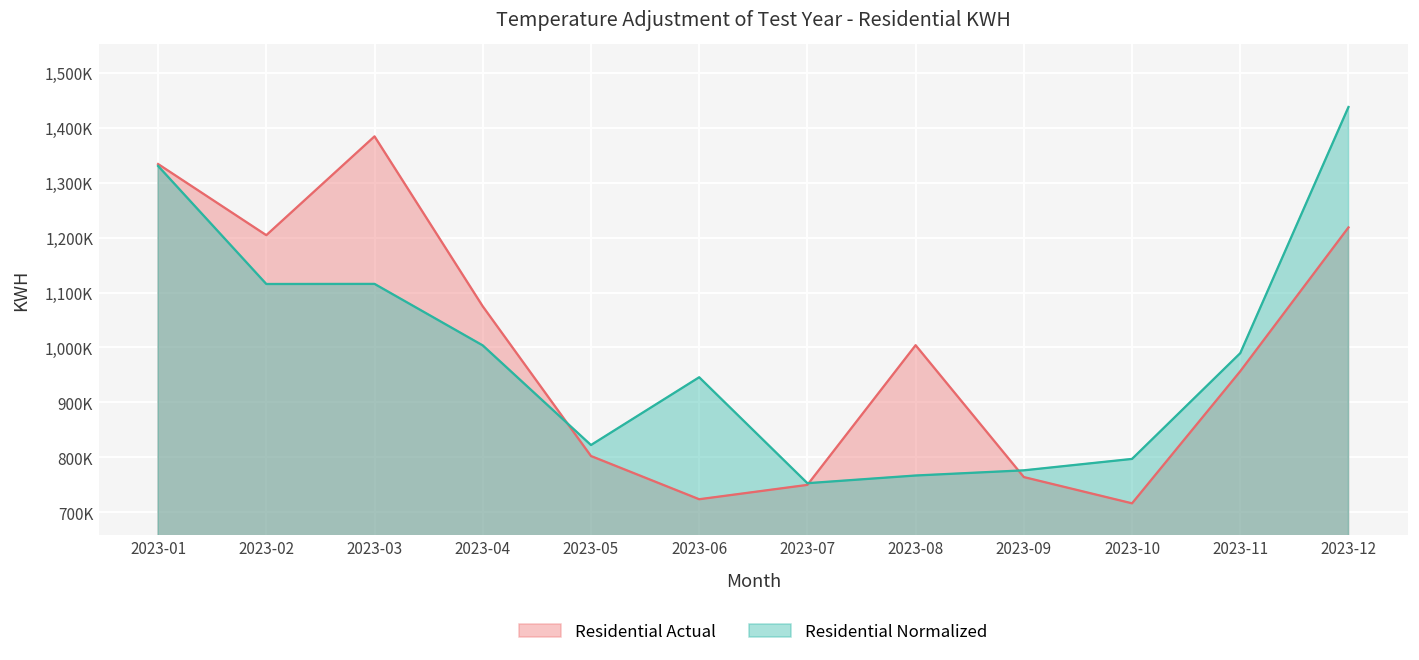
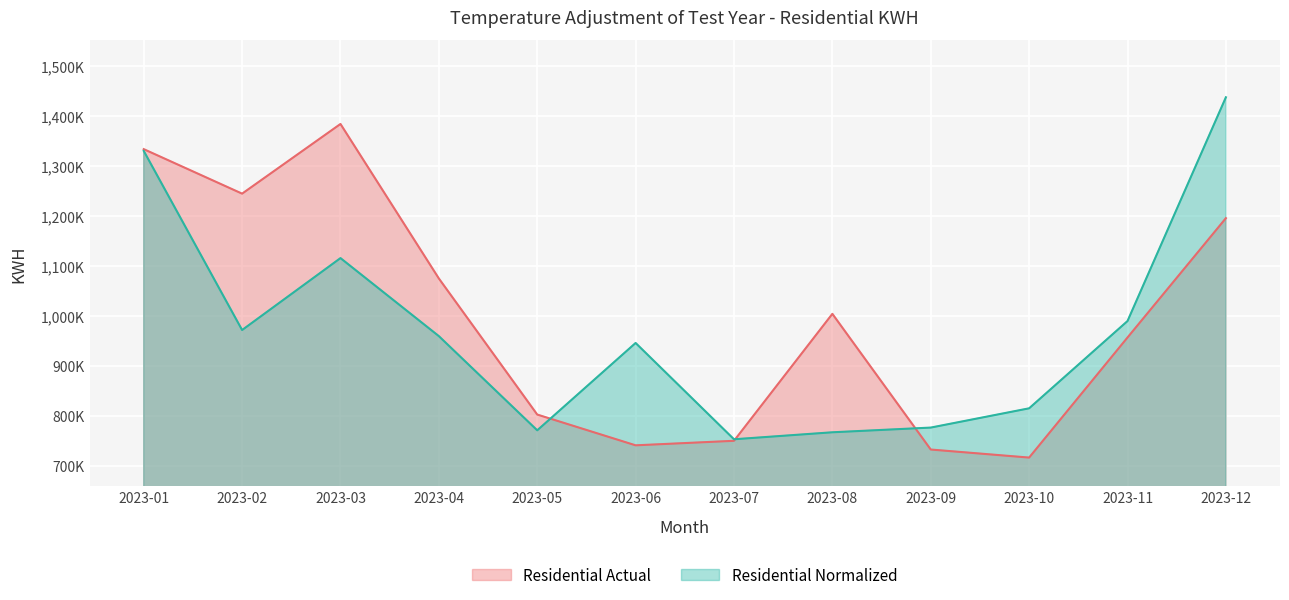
  {
    "Residential Actual": {
-     "2023-02": "1,200,000",
+     "2023-02": "1,240,000",
      "2023-03": "1,380,000",
      "2023-04": "1,070,000",
      "2023-05": "800,000",
-     "2023-06": "720,000",
+     "2023-06": "740,000",
      "2023-08": "1,000,000",
-     "2023-09": "760,000",
+     "2023-09": "730,000",
      "2023-10": "720,000",
      "2023-11": "960,000",
-     "2023-12": "1,220,000"
+     "2023-12": "1,200,000"
    },
    "Residential Normalized": {
-     "2023-02": "1,120,000",
+     "2023-02": "970,000",
      "2023-03": "1,120,000",
-     "2023-04": "1,000,000",
-     "2023-05": "820,000",
+     "2023-04": "960,000",
+     "2023-05": "770,000",
      "2023-06": "950,000",
      "2023-08": "770,000",
      "2023-09": "780,000",
-     "2023-10": "800,000",
+     "2023-10": "810,000",
      "2023-11": "990,000",
      "2023-12": "1,440,000"
    }
  }
